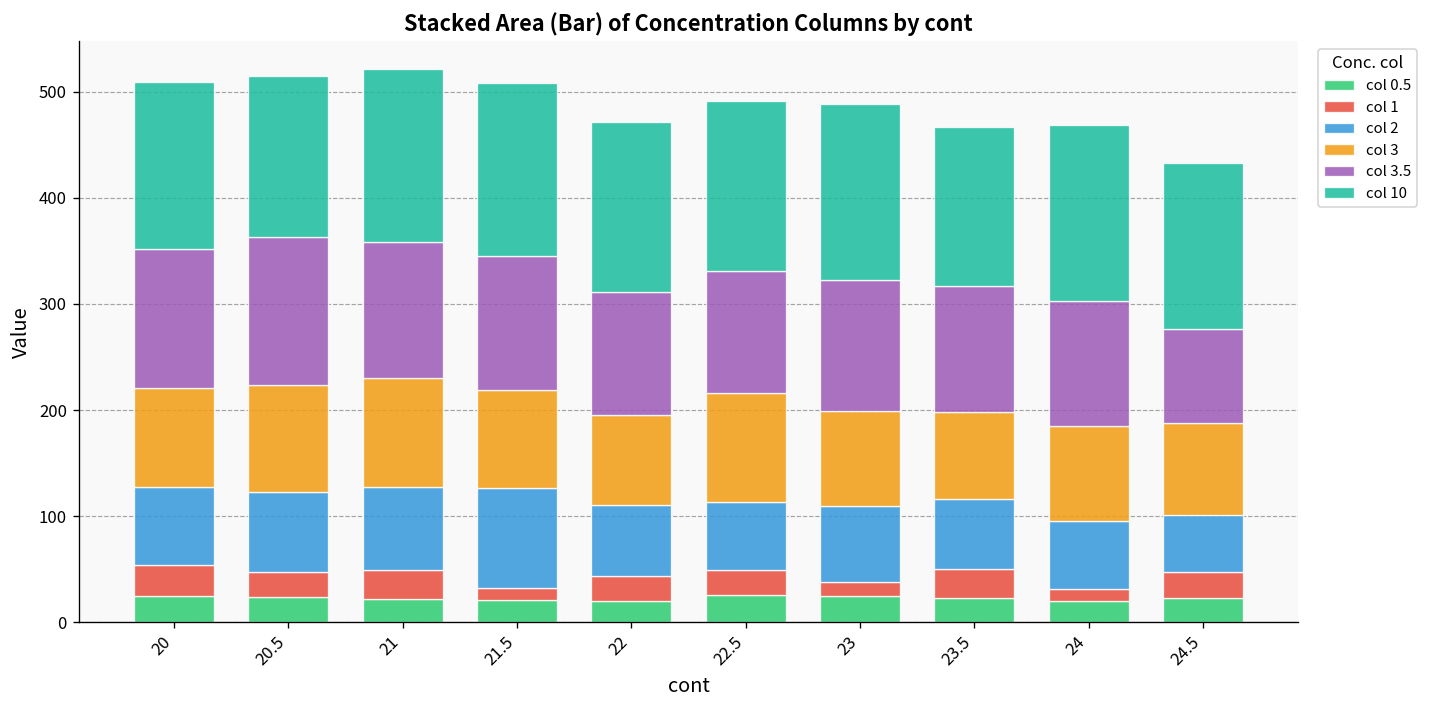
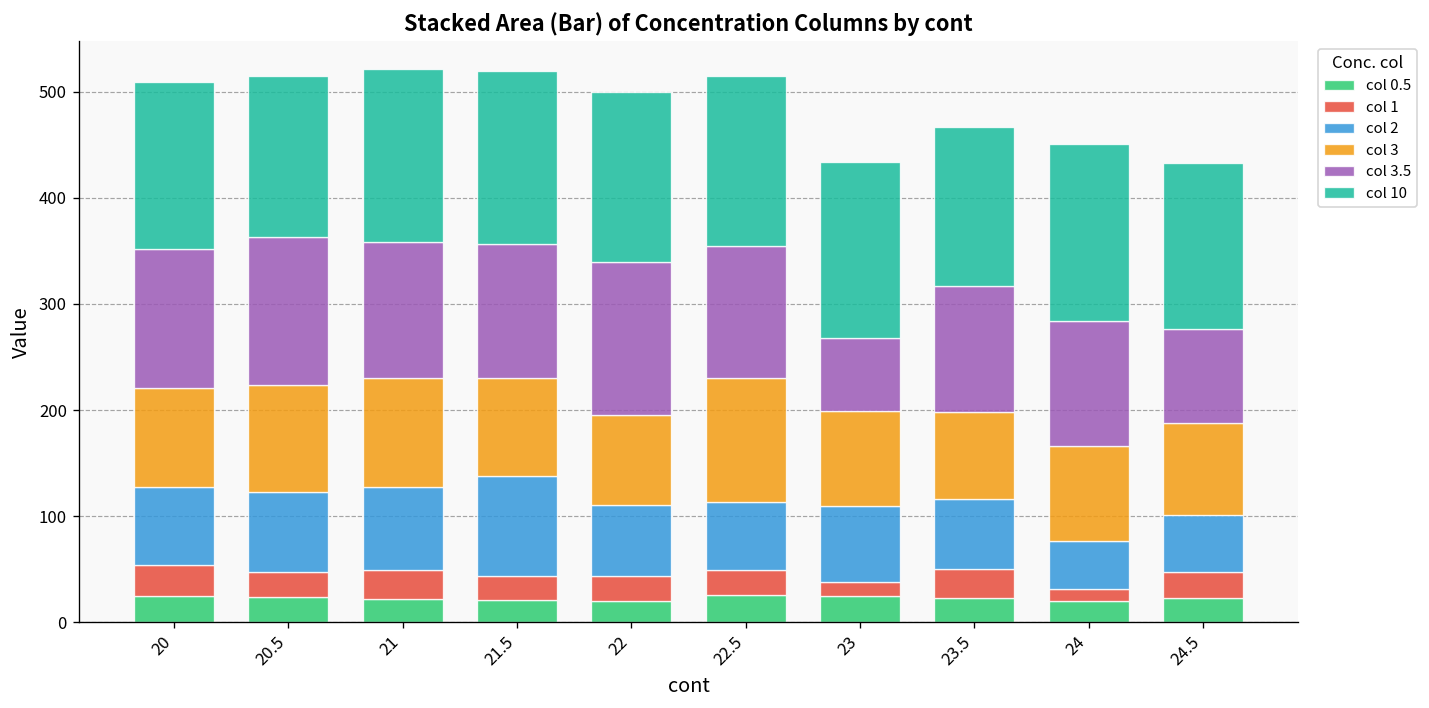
  {
    "col 1": {
      "20": 30,
      "20.5": 20,
      "21": 30,
-     "21.5": 10,
+     "21.5": 20,
      "22": 20,
      "22.5": 20,
      "23": 10,
      "23.5": 30,
      "24": 10,
      "24.5": 20
    },
    "col 2": {
      "20": 70,
      "20.5": 80,
      "21": 80,
      "21.5": 90,
      "22": 70,
      "22.5": 60,
      "23": 70,
      "23.5": 70,
-     "24": 60,
+     "24": 50,
      "24.5": 50
    },
    "col 3": {
      "20": 90,
      "20.5": 100,
      "21": 100,
      "21.5": 90,
      "22": 90,
-     "22.5": 100,
+     "22.5": 120,
      "23": 90,
      "23.5": 80,
      "24": 90,
      "24.5": 90
    },
    "col 3.5": {
      "20": 130,
      "20.5": 140,
      "21": 130,
      "21.5": 130,
-     "22": 120,
-     "22.5": 110,
-     "23": 120,
+     "22": 140,
+     "22.5": 120,
+     "23": 70,
      "23.5": 120,
      "24": 120,
      "24.5": 90
    }
  }
